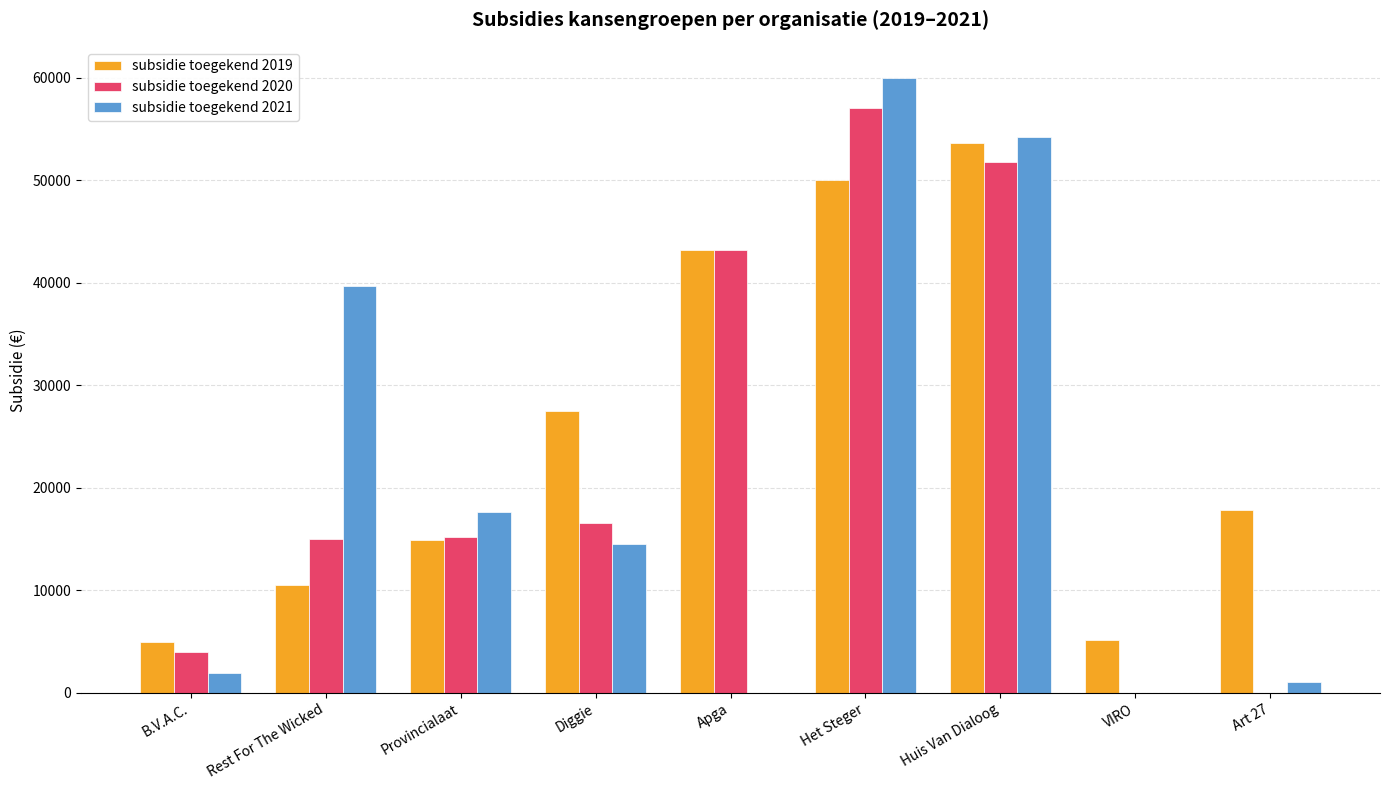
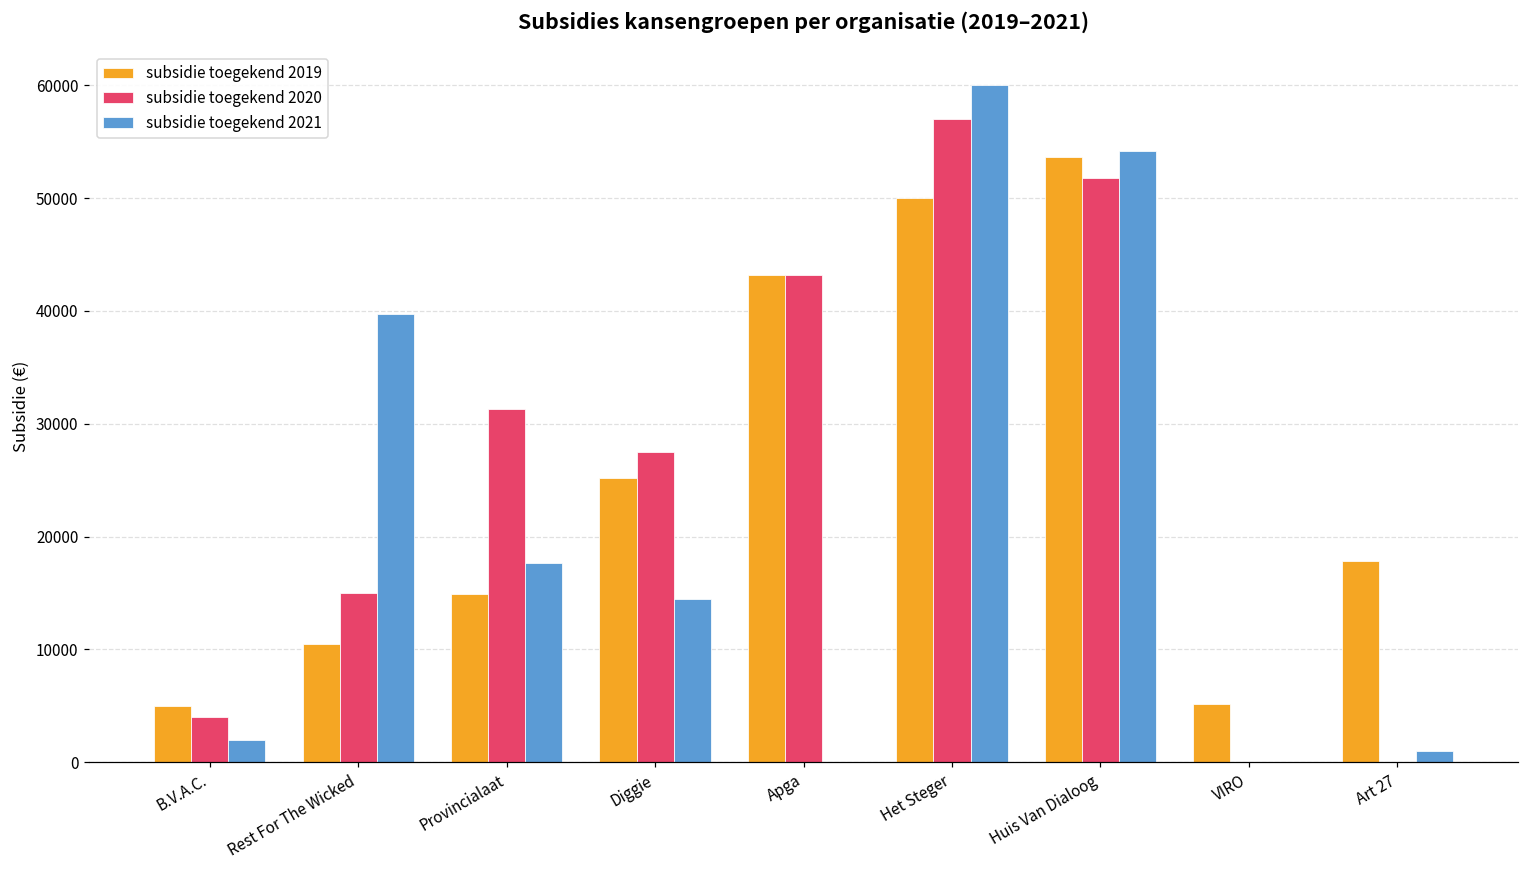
  {
    "subsidie toegekend 2019": {
      "B.V.A.C.": 5000,
      "Rest For The Wicked": 10500,
      "Provincialaat": 14900,
-     "Diggie": 27500,
+     "Diggie": 25200,
      "Apga": 43200,
      "Het Steger": 50000,
      "Huis Van Dialoog": 53700,
      "VIRO": 5100,
      "Art 27": 17800
    },
    "subsidie toegekend 2020": {
      "B.V.A.C.": 4000,
      "Rest For The Wicked": 15000,
-     "Provincialaat": 15200,
-     "Diggie": 16600,
+     "Provincialaat": 31300,
+     "Diggie": 27500,
      "Apga": 43200,
      "Het Steger": 57000,
      "Huis Van Dialoog": 51800,
      "VIRO": 0,
      "Art 27": 0
    },
    "subsidie toegekend 2021": {
      "B.V.A.C.": 2000,
      "Rest For The Wicked": 39700,
      "Provincialaat": 17700,
      "Diggie": 14500,
      "Apga": 0,
      "Het Steger": 60000,
      "Huis Van Dialoog": 54200,
      "VIRO": 0,
      "Art 27": 1000
    }
  }
